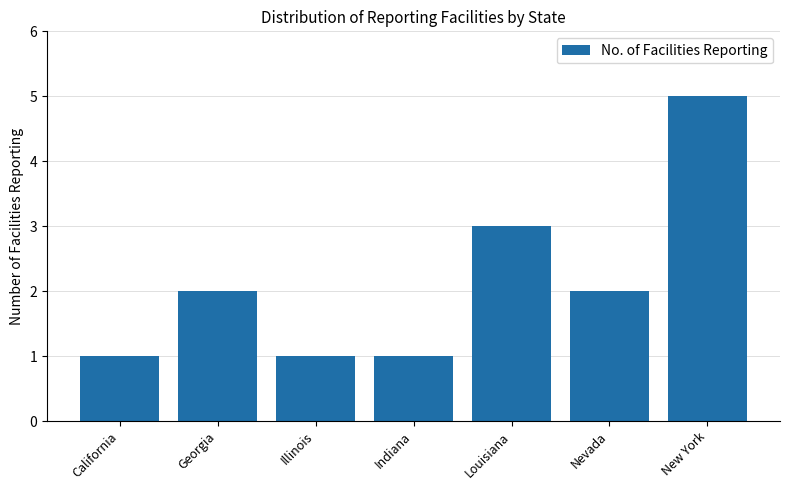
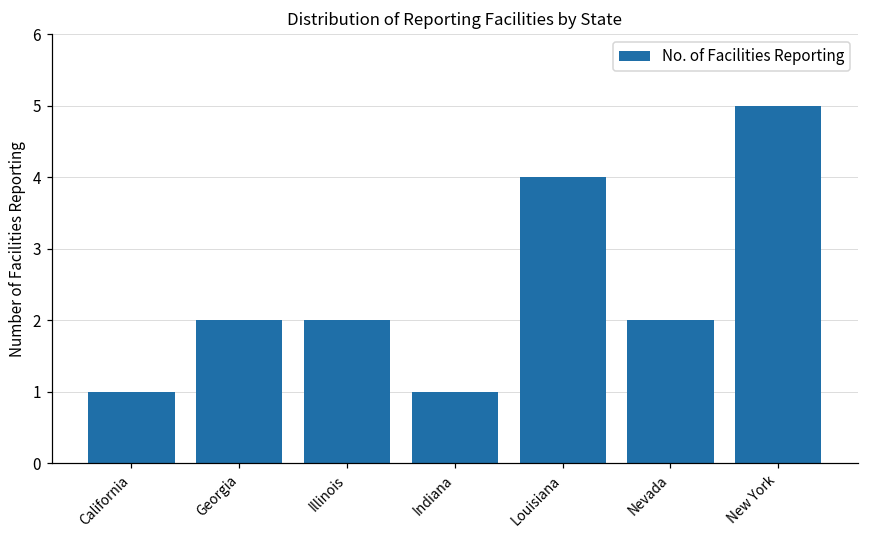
  {
    "California": 1,
    "Georgia": 2,
-   "Illinois": 1,
+   "Illinois": 2,
    "Indiana": 1,
-   "Louisiana": 3,
+   "Louisiana": 4,
    "Nevada": 2,
    "New York": 5
  }
